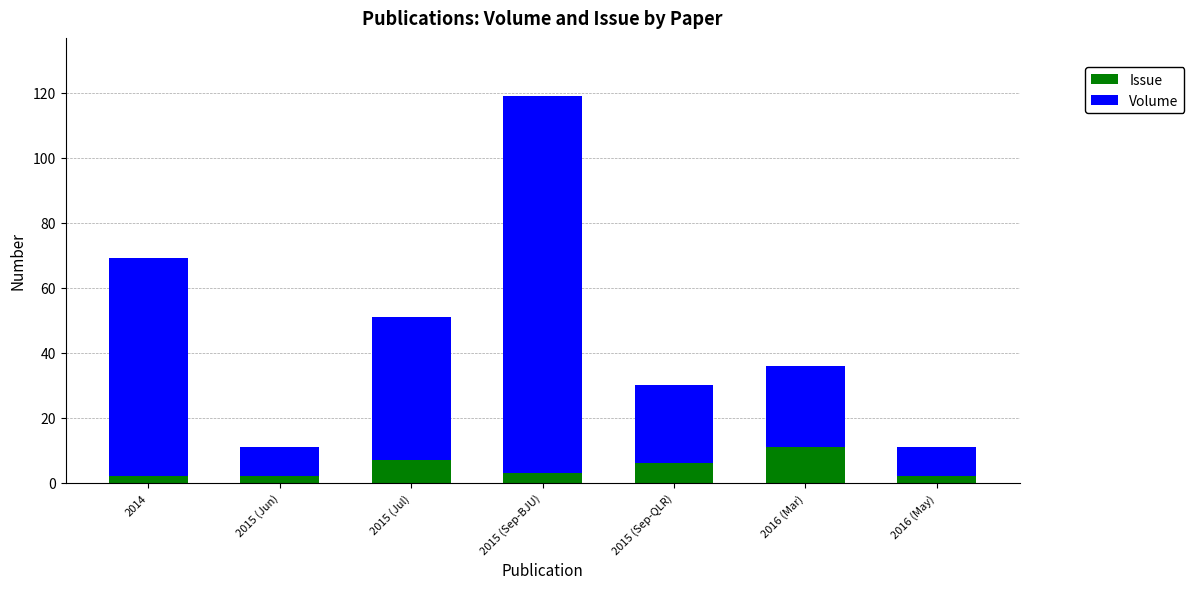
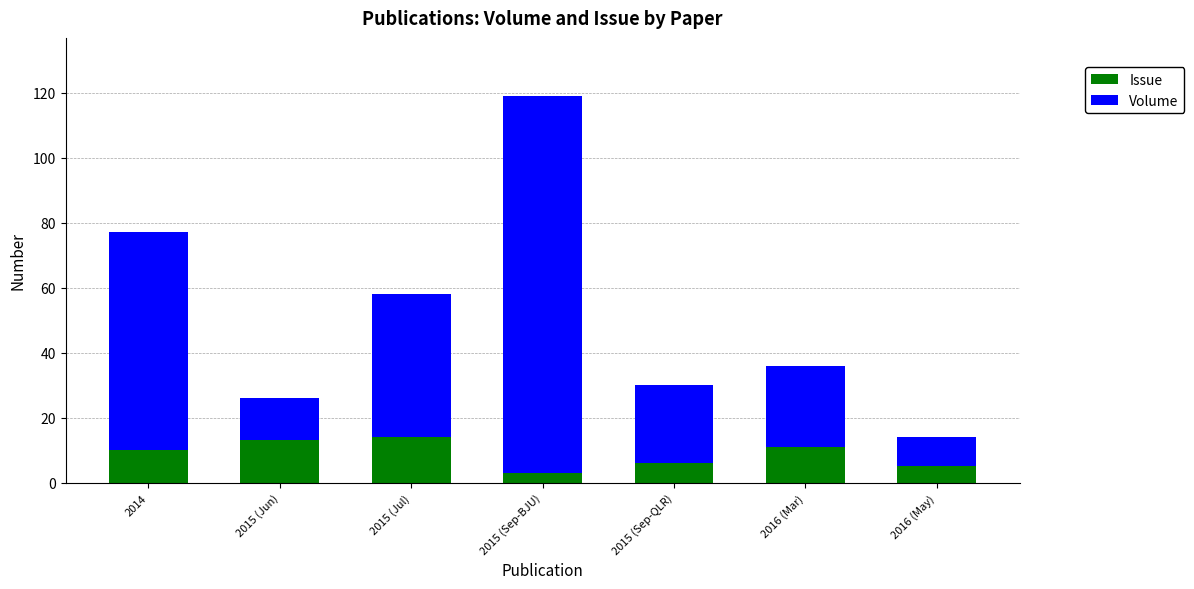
  {
    "Issue": {
-     "2014": 2,
-     "2015 (Jun)": 2,
-     "2015 (Jul)": 7,
+     "2014": 10,
+     "2015 (Jun)": 13,
+     "2015 (Jul)": 14,
      "2015 (Sep-BJU)": 3,
      "2015 (Sep-QLR)": 6,
      "2016 (Mar)": 11,
-     "2016 (May)": 2
+     "2016 (May)": 5
    },
    "Volume": {
      "2014": 67,
-     "2015 (Jun)": 9,
+     "2015 (Jun)": 13,
      "2015 (Jul)": 44,
      "2015 (Sep-BJU)": 116,
      "2015 (Sep-QLR)": 24,
      "2016 (Mar)": 25,
      "2016 (May)": 9
    }
  }
